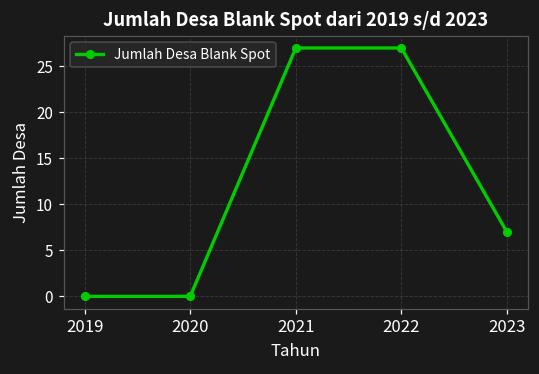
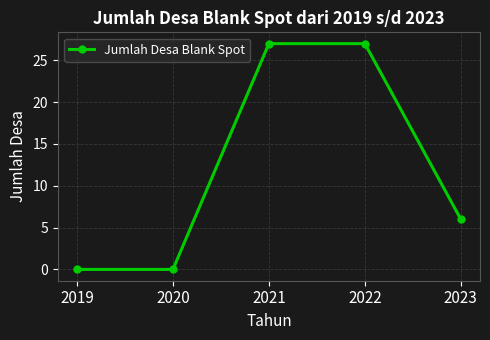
  {
    "2019": 0,
    "2020": 0,
    "2021": 27,
    "2022": 27,
-   "2023": 7
+   "2023": 6
  }
